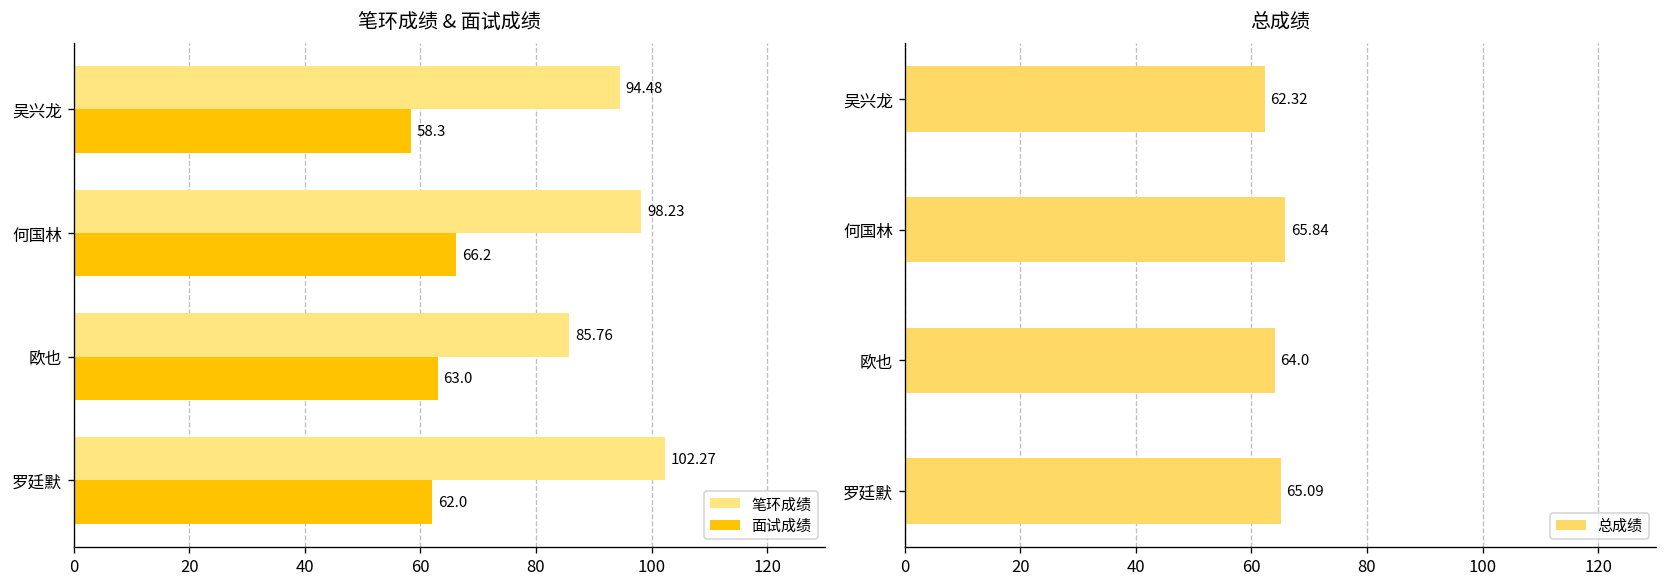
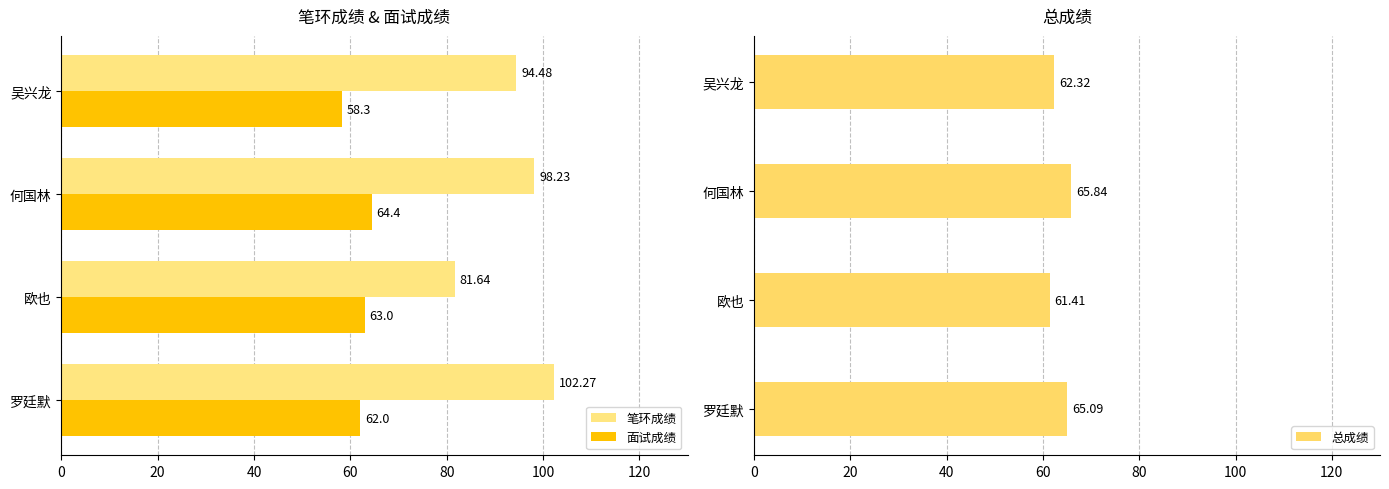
  {
    "笔环成绩 & 面试成绩": {
      "笔环成绩": {
        "吴兴龙": 94.48,
        "何国林": 98.23,
-       "欧也": 85.76,
+       "欧也": 81.64,
        "罗廷默": 102.27
      },
      "面试成绩": {
        "吴兴龙": 58.3,
-       "何国林": 66.2,
+       "何国林": 64.4,
        "欧也": 63.0,
        "罗廷默": 62.0
      }
    },
    "总成绩": {
      "吴兴龙": 62.32,
      "何国林": 65.84,
-     "欧也": 64.0,
+     "欧也": 61.41,
      "罗廷默": 65.09
    }
  }
